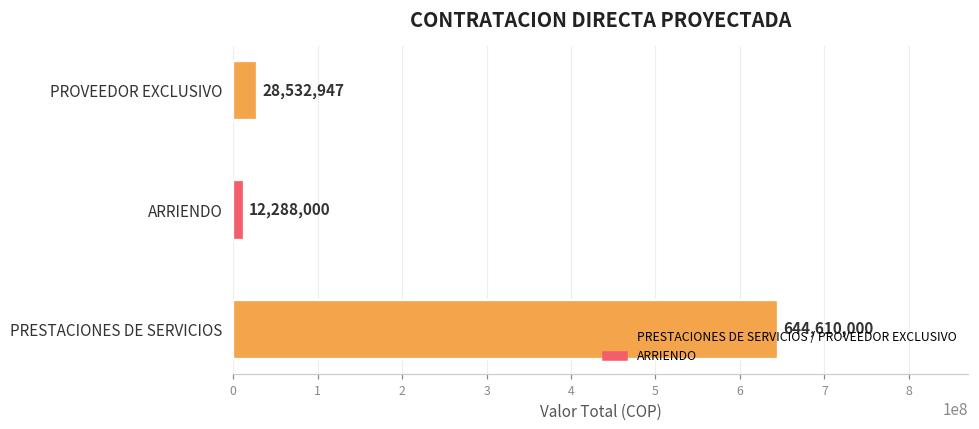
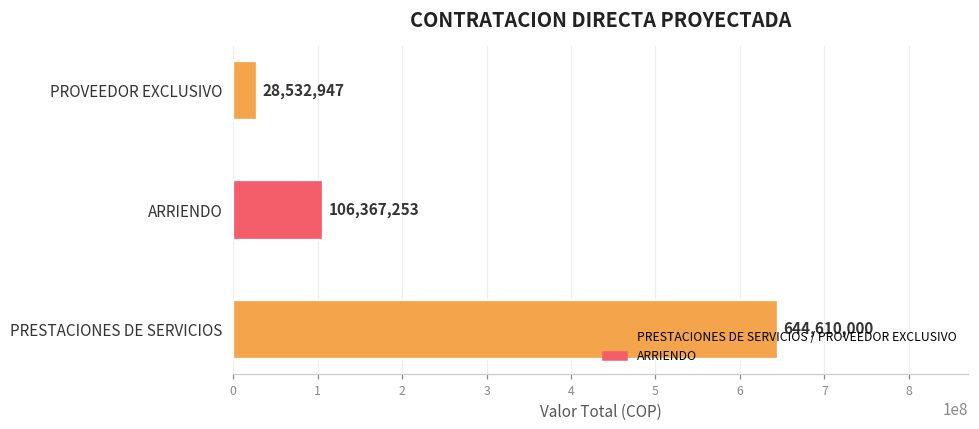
  {
    "PROVEEDOR EXCLUSIVO": "28,532,947",
-   "ARRIENDO": "12,288,000",
+   "ARRIENDO": "106,367,253",
    "PRESTACIONES DE SERVICIOS": "644,610,000"
  }
